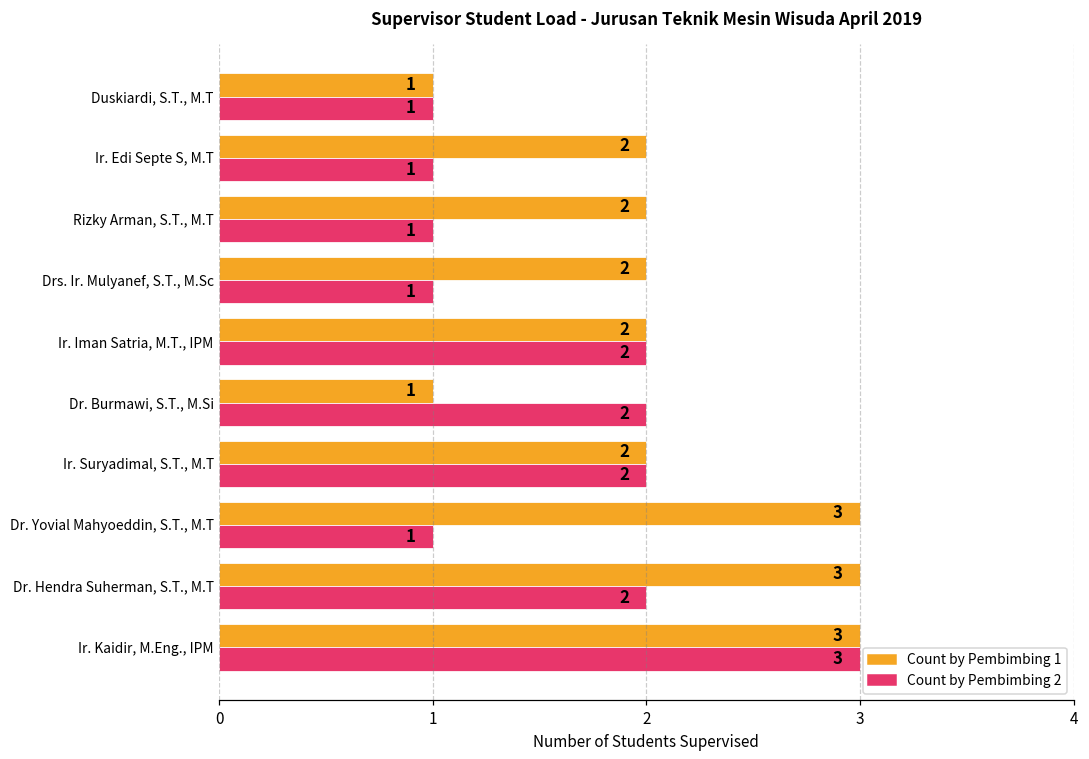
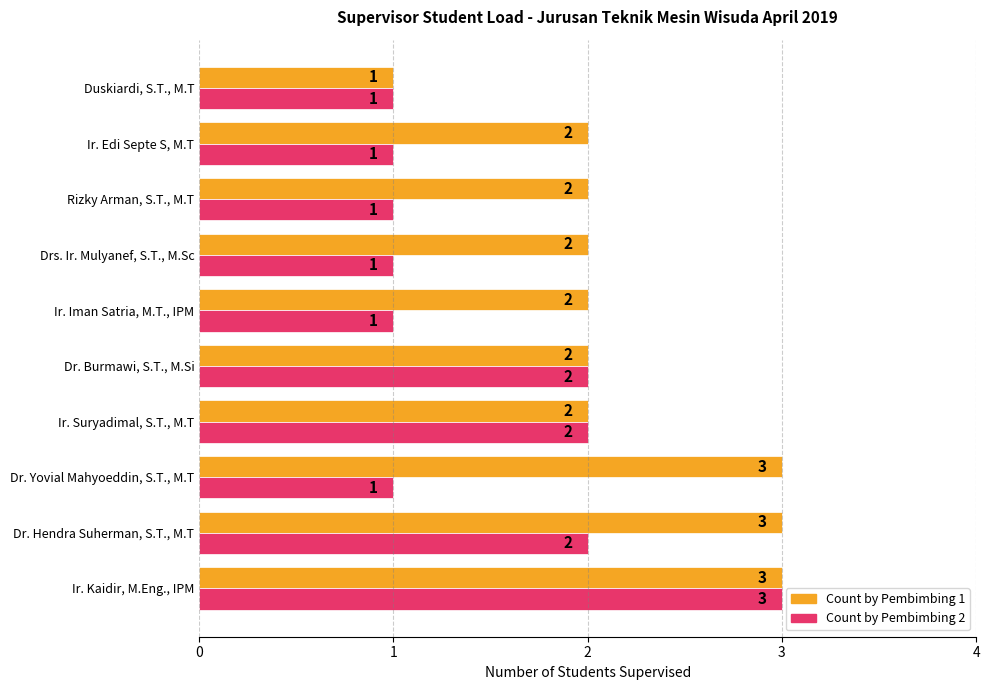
  {
    "Count by Pembimbing 1": {
      "Duskiardi, S.T., M.T": 1,
      "Ir. Edi Septe S, M.T": 2,
      "Rizky Arman, S.T., M.T": 2,
      "Drs. Ir. Mulyanef, S.T., M.Sc": 2,
      "Ir. Iman Satria, M.T., IPM": 2,
-     "Dr. Burmawi, S.T., M.Si": 1,
+     "Dr. Burmawi, S.T., M.Si": 2,
      "Ir. Suryadimal, S.T., M.T": 2,
      "Dr. Yovial Mahyoeddin, S.T., M.T": 3,
      "Dr. Hendra Suherman, S.T., M.T": 3,
      "Ir. Kaidir, M.Eng., IPM": 3
    },
    "Count by Pembimbing 2": {
      "Duskiardi, S.T., M.T": 1,
      "Ir. Edi Septe S, M.T": 1,
      "Rizky Arman, S.T., M.T": 1,
      "Drs. Ir. Mulyanef, S.T., M.Sc": 1,
-     "Ir. Iman Satria, M.T., IPM": 2,
+     "Ir. Iman Satria, M.T., IPM": 1,
      "Dr. Burmawi, S.T., M.Si": 2,
      "Ir. Suryadimal, S.T., M.T": 2,
      "Dr. Yovial Mahyoeddin, S.T., M.T": 1,
      "Dr. Hendra Suherman, S.T., M.T": 2,
      "Ir. Kaidir, M.Eng., IPM": 3
    }
  }
